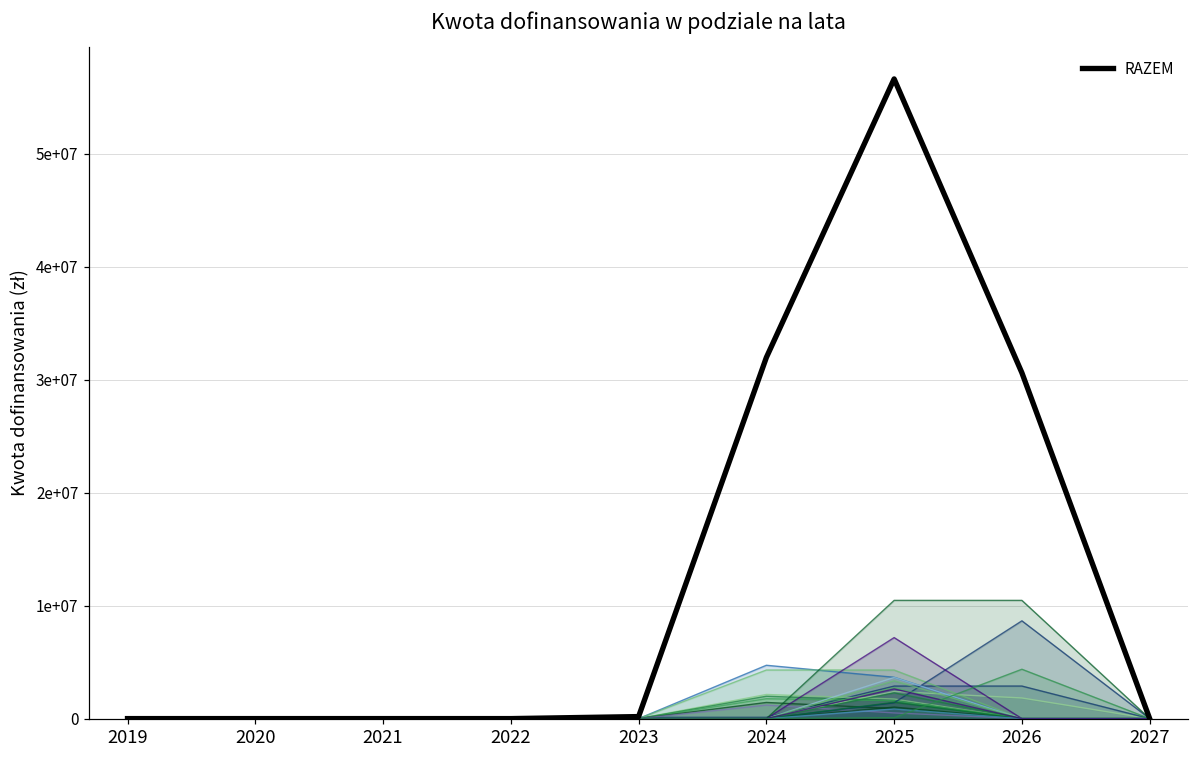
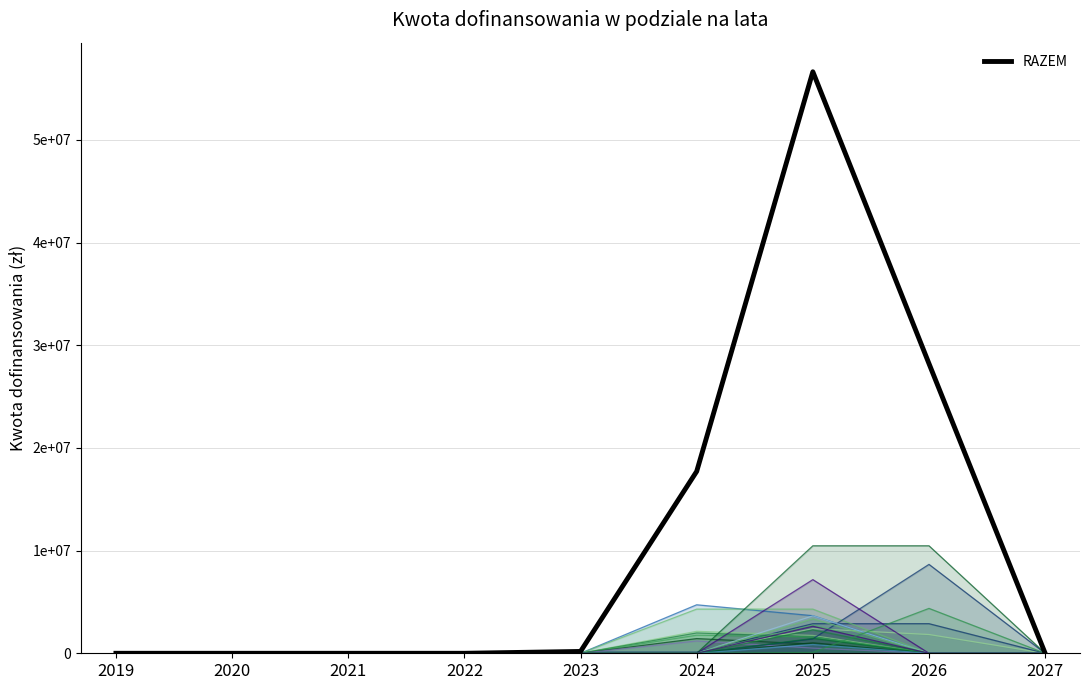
  {
    "RAZEM": {
-     "2024": 32000000,
+     "2024": 17700000,
      "2025": 56600000,
-     "2026": 30600000
+     "2026": 28200000
    }
  }
